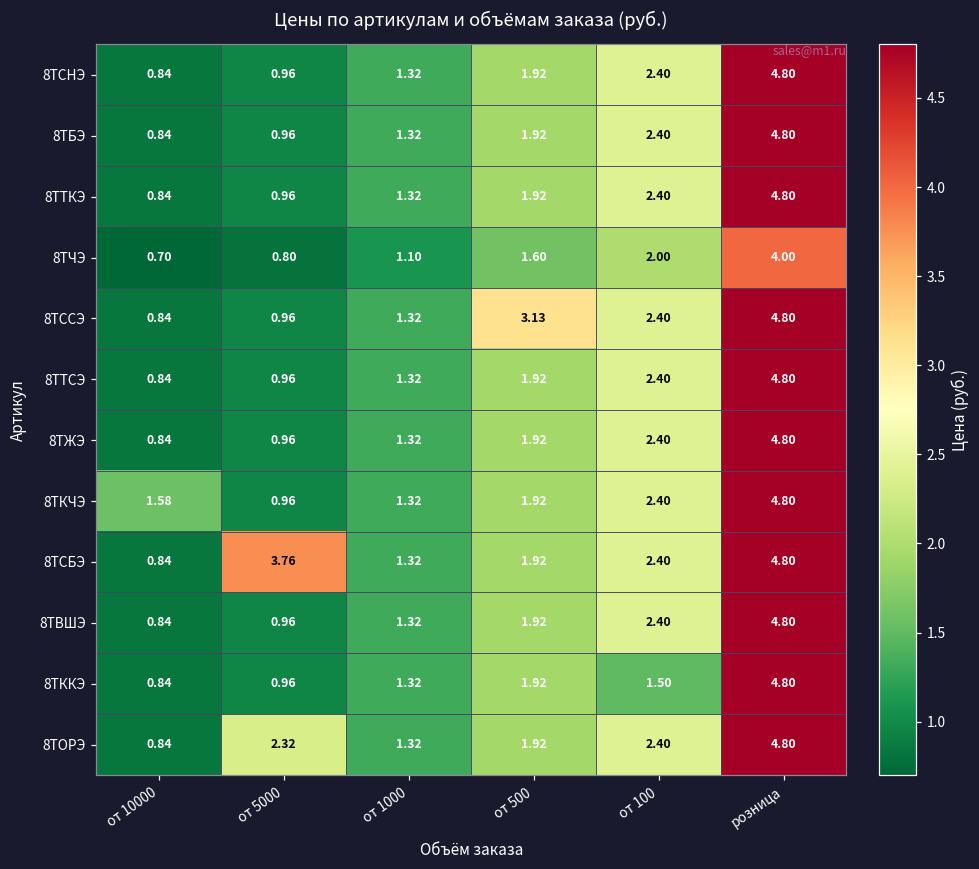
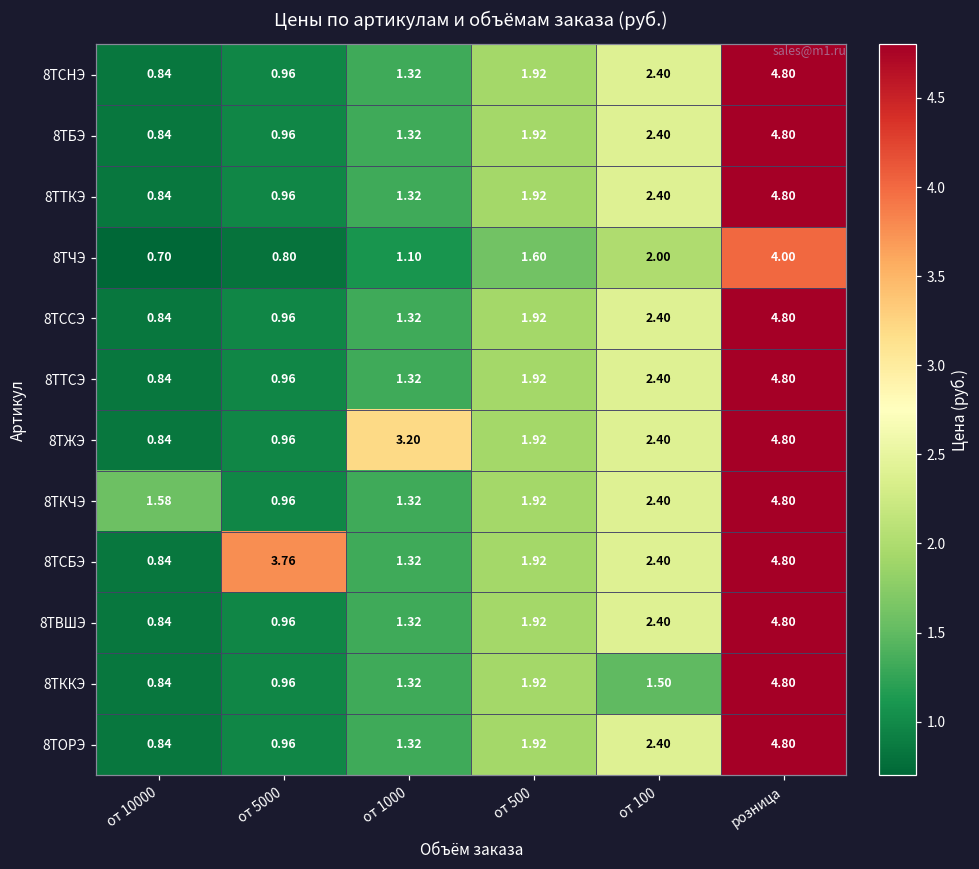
  {
    "8ТСНЭ": {
      "от 10000": 0.84,
      "от 5000": 0.96,
      "от 1000": 1.32,
      "от 500": 1.92,
      "от 100": 2.40
    },
    "8ТБЭ": {
      "от 10000": 0.84,
      "от 5000": 0.96,
      "от 1000": 1.32,
      "от 500": 1.92,
      "от 100": 2.40,
      "розница": 4.80
    },
    "8ТТКЭ": {
      "от 10000": 0.84,
      "от 5000": 0.96,
      "от 1000": 1.32,
      "от 500": 1.92,
      "от 100": 2.40,
      "розница": 4.80
    },
    "8ТЧЭ": {
      "от 10000": 0.70,
      "от 5000": 0.80,
      "от 1000": 1.10,
      "от 500": 1.60,
      "от 100": 2.00,
      "розница": 4.00
    },
    "8ТССЭ": {
      "от 10000": 0.84,
      "от 5000": 0.96,
      "от 1000": 1.32,
-     "от 500": 3.13,
+     "от 500": 1.92,
      "от 100": 2.40,
      "розница": 4.80
    },
    "8ТТСЭ": {
      "от 10000": 0.84,
      "от 5000": 0.96,
      "от 1000": 1.32,
      "от 500": 1.92,
      "от 100": 2.40,
      "розница": 4.80
    },
    "8ТЖЭ": {
      "от 10000": 0.84,
      "от 5000": 0.96,
-     "от 1000": 1.32,
+     "от 1000": 3.20,
      "от 500": 1.92,
      "от 100": 2.40,
      "розница": 4.80
    },
    "8ТКЧЭ": {
      "от 10000": 1.58,
      "от 5000": 0.96,
      "от 1000": 1.32,
      "от 500": 1.92,
      "от 100": 2.40,
      "розница": 4.80
    },
    "8ТСБЭ": {
      "от 10000": 0.84,
      "от 5000": 3.76,
      "от 1000": 1.32,
      "от 500": 1.92,
      "от 100": 2.40,
      "розница": 4.80
    },
    "8ТВШЭ": {
      "от 10000": 0.84,
      "от 5000": 0.96,
      "от 1000": 1.32,
      "от 500": 1.92,
      "от 100": 2.40,
      "розница": 4.80
    },
    "8ТККЭ": {
      "от 10000": 0.84,
      "от 5000": 0.96,
      "от 1000": 1.32,
      "от 500": 1.92,
      "от 100": 1.50,
      "розница": 4.80
    },
    "8ТОРЭ": {
      "от 10000": 0.84,
-     "от 5000": 2.32,
+     "от 5000": 0.96,
      "от 1000": 1.32,
      "от 500": 1.92,
      "от 100": 2.40,
      "розница": 4.80
    }
  }
